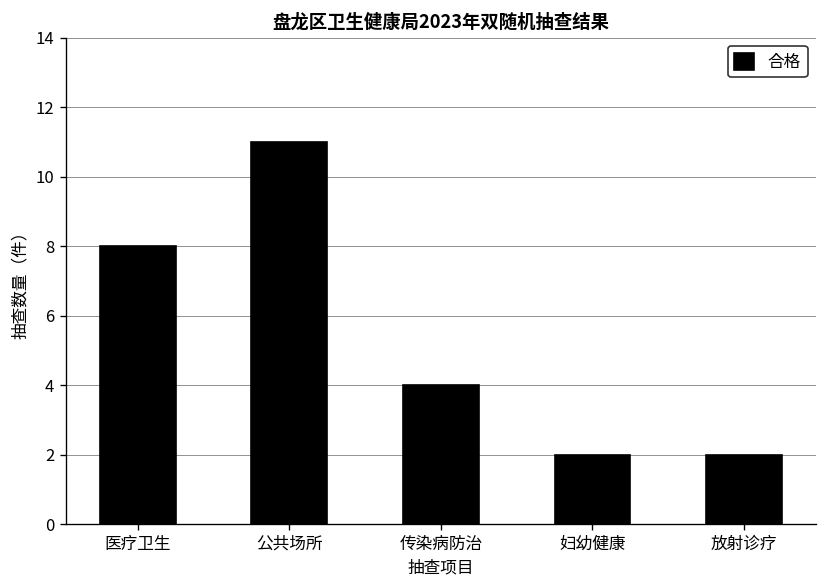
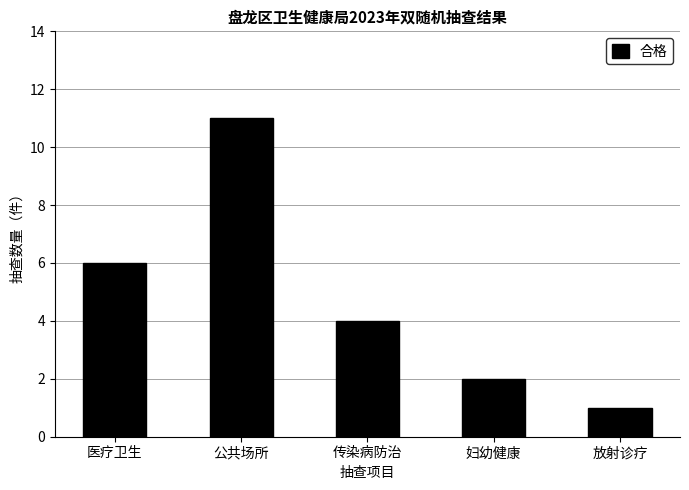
  {
-   "医疗卫生": 8,
+   "医疗卫生": 6,
    "公共场所": 11,
    "传染病防治": 4,
    "妇幼健康": 2,
-   "放射诊疗": 2
+   "放射诊疗": 1
  }
